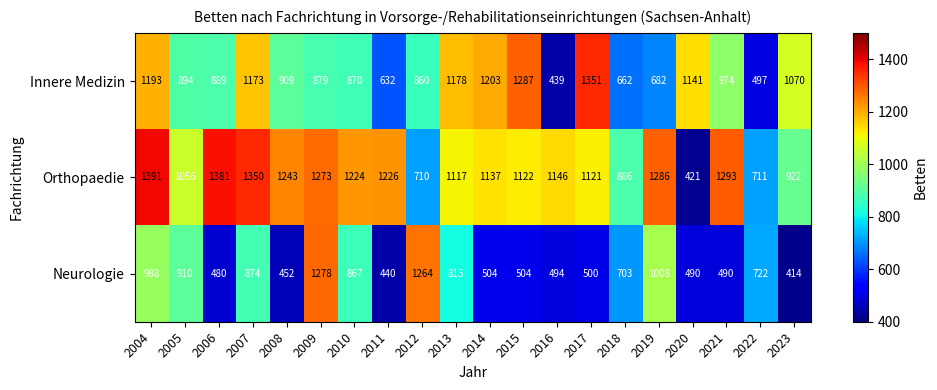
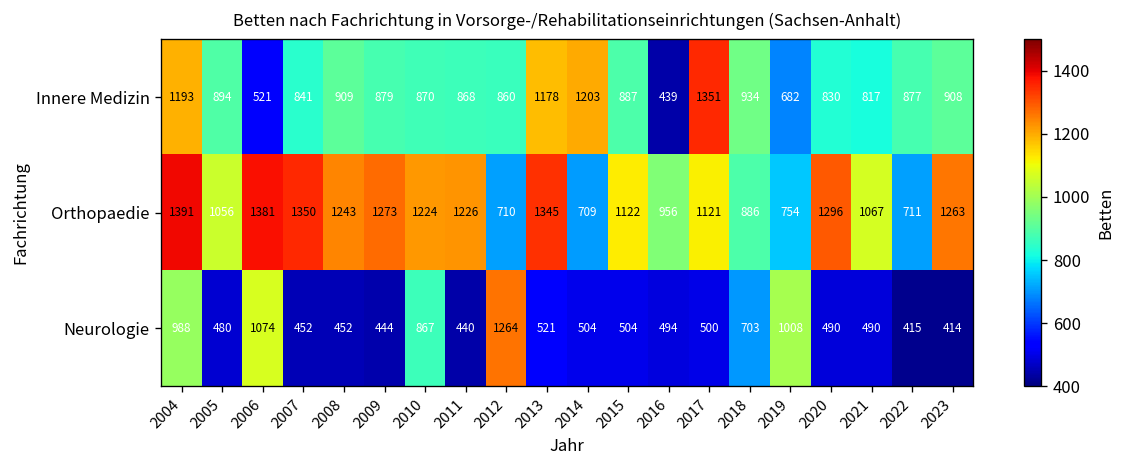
  {
    "Innere Medizin": {
      "2004": 1193,
      "2005": 894,
-     "2006": 889,
-     "2007": 1173,
+     "2006": 521,
+     "2007": 841,
      "2008": 909,
      "2009": 879,
      "2010": 870,
-     "2011": 632,
+     "2011": 868,
      "2012": 860,
      "2013": 1178,
      "2014": 1203,
-     "2015": 1287,
+     "2015": 887,
      "2016": 439,
      "2017": 1351,
-     "2018": 662,
+     "2018": 934,
      "2019": 682,
-     "2020": 1141,
-     "2021": 974,
-     "2022": 497,
-     "2023": 1070
+     "2020": 830,
+     "2021": 817,
+     "2022": 877,
+     "2023": 908
    },
    "Orthopaedie": {
      "2004": 1391,
      "2005": 1056,
      "2006": 1381,
      "2007": 1350,
      "2008": 1243,
      "2009": 1273,
      "2010": 1224,
      "2011": 1226,
      "2012": 710,
-     "2013": 1117,
-     "2014": 1137,
+     "2013": 1345,
+     "2014": 709,
      "2015": 1122,
-     "2016": 1146,
+     "2016": 956,
      "2017": 1121,
      "2018": 886,
-     "2019": 1286,
-     "2020": 421,
-     "2021": 1293,
+     "2019": 754,
+     "2020": 1296,
+     "2021": 1067,
      "2022": 711,
-     "2023": 922
+     "2023": 1263
    },
    "Neurologie": {
      "2004": 988,
-     "2005": 910,
-     "2006": 480,
-     "2007": 874,
+     "2005": 480,
+     "2006": 1074,
+     "2007": 452,
      "2008": 452,
-     "2009": 1278,
+     "2009": 444,
      "2010": 867,
      "2011": 440,
      "2012": 1264,
-     "2013": 815,
+     "2013": 521,
      "2014": 504,
      "2015": 504,
      "2016": 494,
      "2017": 500,
      "2018": 703,
      "2019": 1008,
      "2020": 490,
      "2021": 490,
-     "2022": 722,
+     "2022": 415,
      "2023": 414
    }
  }
